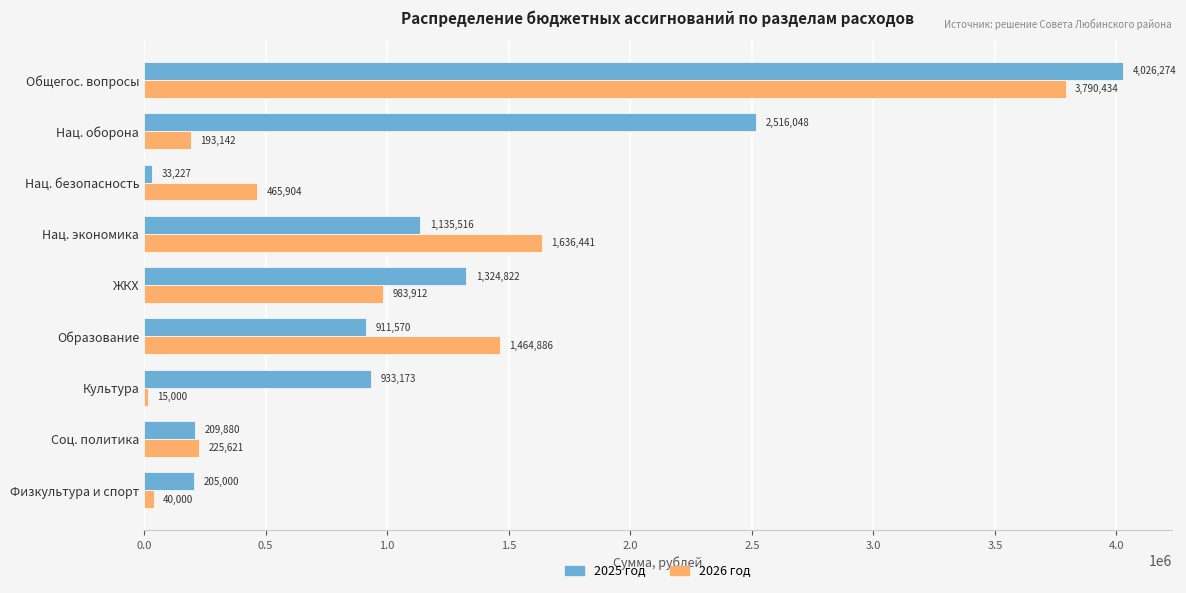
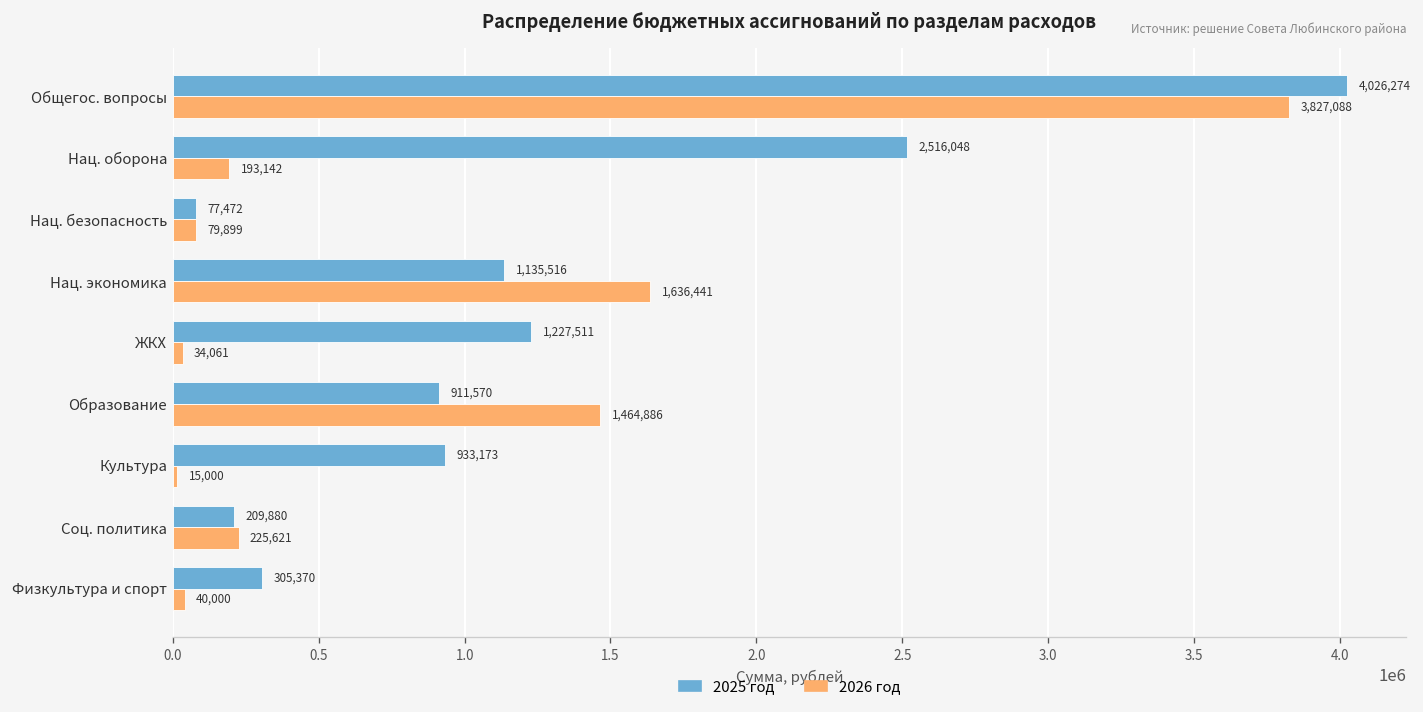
  {
    "2025 год": {
      "Общегос. вопросы": "4,026,274",
      "Нац. оборона": "2,516,048",
-     "Нац. безопасность": "33,227",
+     "Нац. безопасность": "77,472",
      "Нац. экономика": "1,135,516",
-     "ЖКХ": "1,324,822",
+     "ЖКХ": "1,227,511",
      "Образование": "911,570",
      "Культура": "933,173",
      "Соц. политика": "209,880",
-     "Физкультура и спорт": "205,000"
+     "Физкультура и спорт": "305,370"
    },
    "2026 год": {
-     "Общегос. вопросы": "3,790,434",
+     "Общегос. вопросы": "3,827,088",
      "Нац. оборона": "193,142",
-     "Нац. безопасность": "465,904",
+     "Нац. безопасность": "79,899",
      "Нац. экономика": "1,636,441",
-     "ЖКХ": "983,912",
+     "ЖКХ": "34,061",
      "Образование": "1,464,886",
      "Культура": "15,000",
      "Соц. политика": "225,621",
      "Физкультура и спорт": "40,000"
    }
  }
